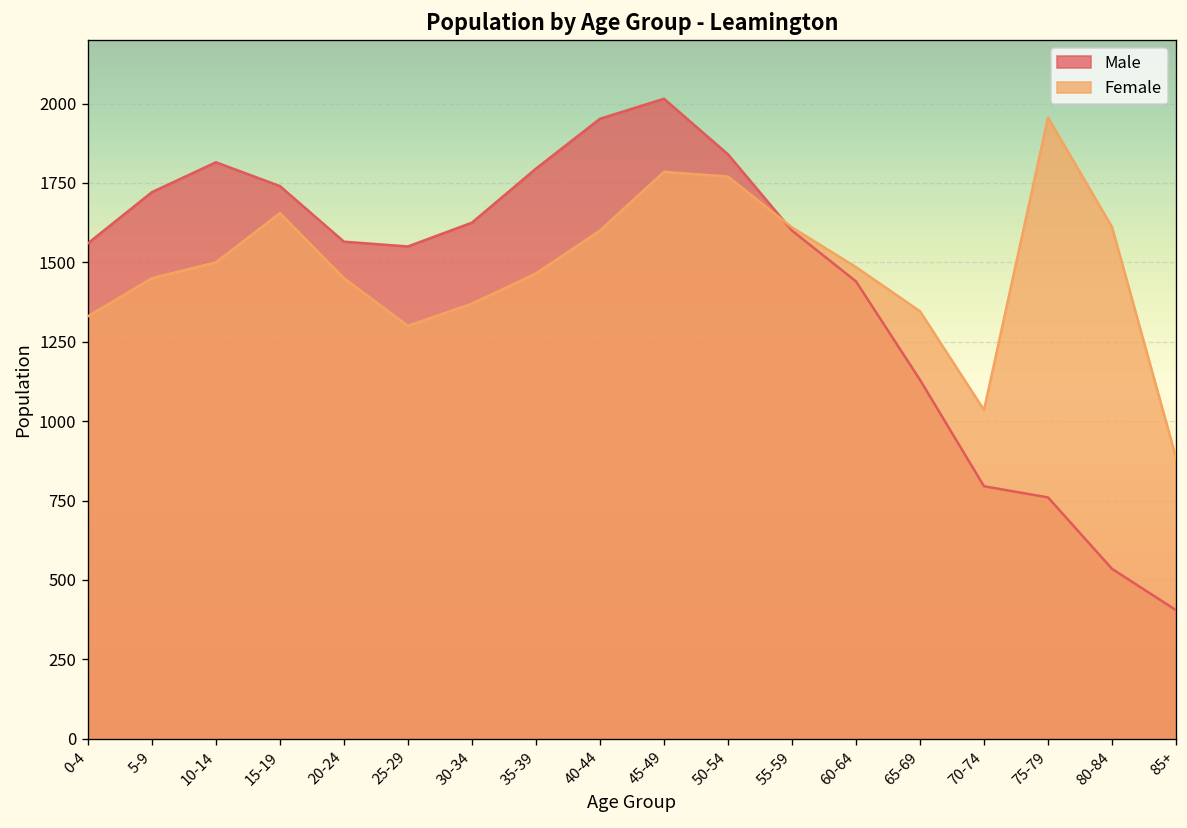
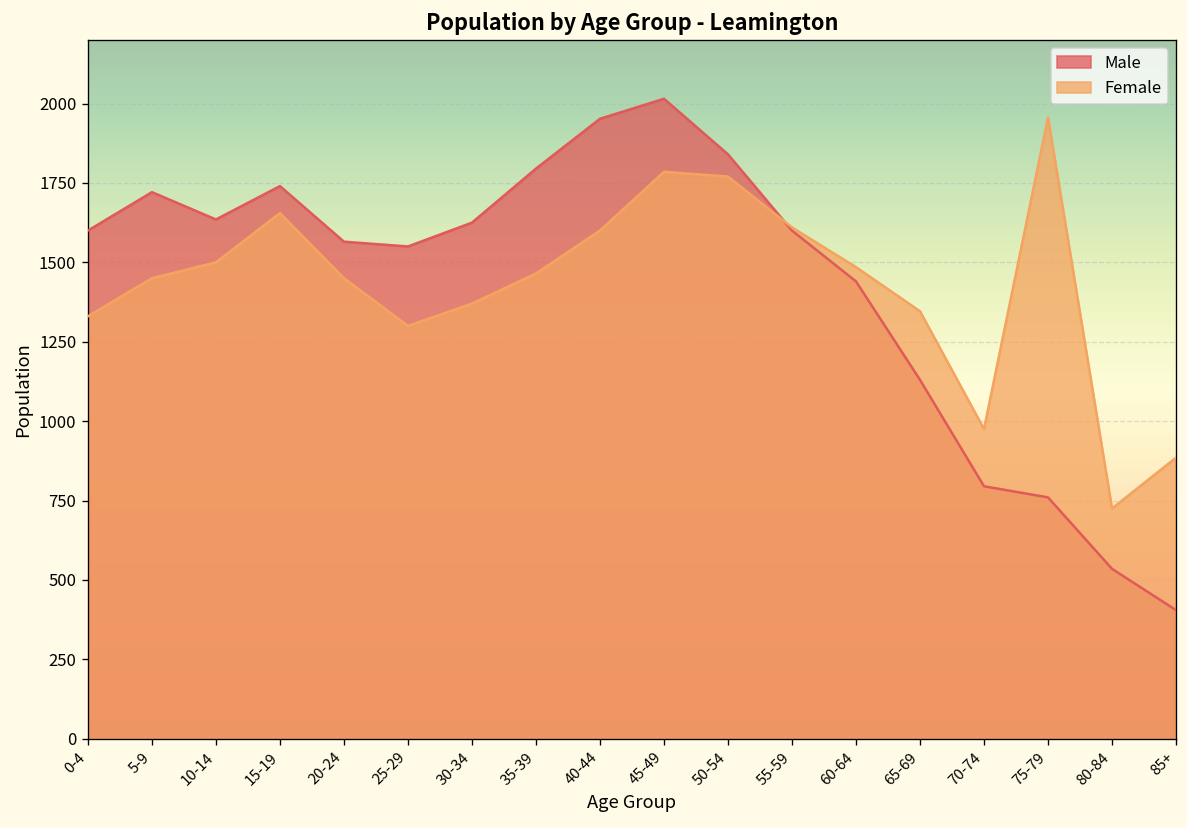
  {
    "Male": {
-     "0-4": 1560,
+     "0-4": 1600,
      "5-9": 1720,
-     "10-14": 1820,
+     "10-14": 1640,
      "15-19": 1740,
      "20-24": 1570,
      "25-29": 1550,
      "30-34": 1630,
      "35-39": 1800,
      "40-44": 1950,
      "45-49": 2020,
      "50-54": 1840,
      "55-59": 1600,
      "60-64": 1440,
      "65-69": 1130,
      "70-74": 800,
      "75-79": 760,
      "80-84": 540,
      "85+": 410
    },
    "Female": {
      "0-4": 1330,
      "5-9": 1450,
      "10-14": 1500,
      "15-19": 1660,
      "20-24": 1450,
      "25-29": 1300,
      "30-34": 1370,
      "35-39": 1470,
      "40-44": 1600,
      "45-49": 1790,
      "50-54": 1770,
      "55-59": 1610,
      "60-64": 1490,
      "65-69": 1350,
-     "70-74": 1040,
+     "70-74": 980,
      "75-79": 1960,
-     "80-84": 1610,
+     "80-84": 730,
      "85+": 890
    }
  }
